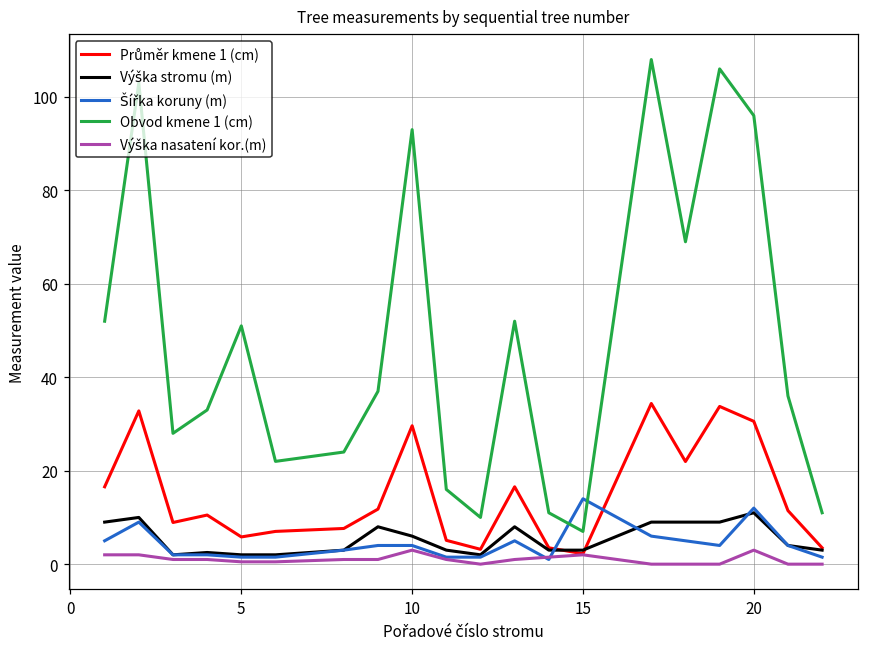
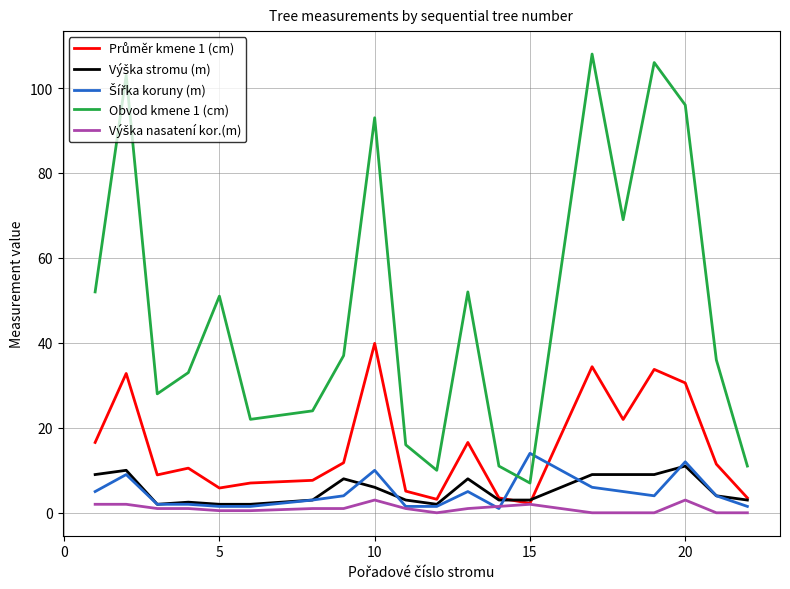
  {
    "Průměr kmene 1 (cm)": {
      "5": 6,
-     "10": 30,
+     "10": 40,
      "20": 31
    },
    "Výška stromu (m)": {
      "10": 6,
      "15": 3,
      "20": 11
    },
    "Šířka koruny (m)": {
-     "10": 4,
+     "10": 10,
      "15": 14,
      "20": 12
    },
    "Obvod kmene 1 (cm)": {
      "5": 51,
      "10": 93,
      "15": 7,
      "20": 96
    },
    "Výška nasatení kor.(m)": {
      "5": 1,
      "10": 3,
      "20": 3
    }
  }
